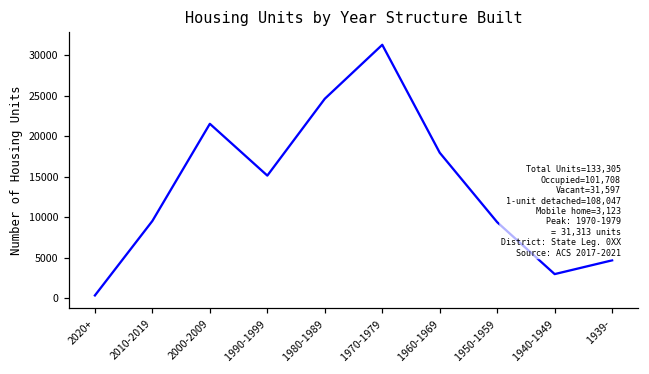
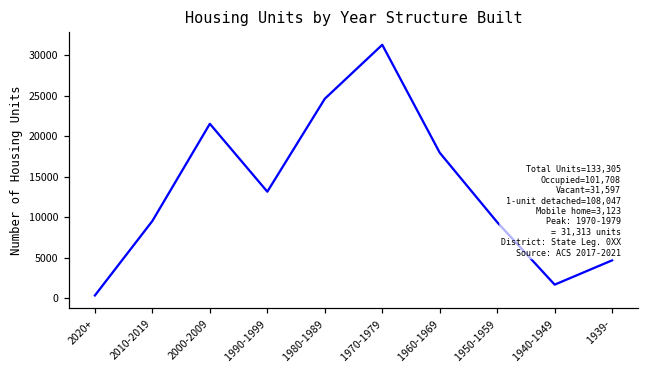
  {
    "2020+": 0,
    "2010-2019": 10000,
    "2000-2009": 22000,
-   "1990-1999": 15000,
+   "1990-1999": 13000,
    "1980-1989": 25000,
    "1970-1979": 31000,
    "1960-1969": 18000,
-   "1940-1949": 3000
+   "1940-1949": 2000
  }
